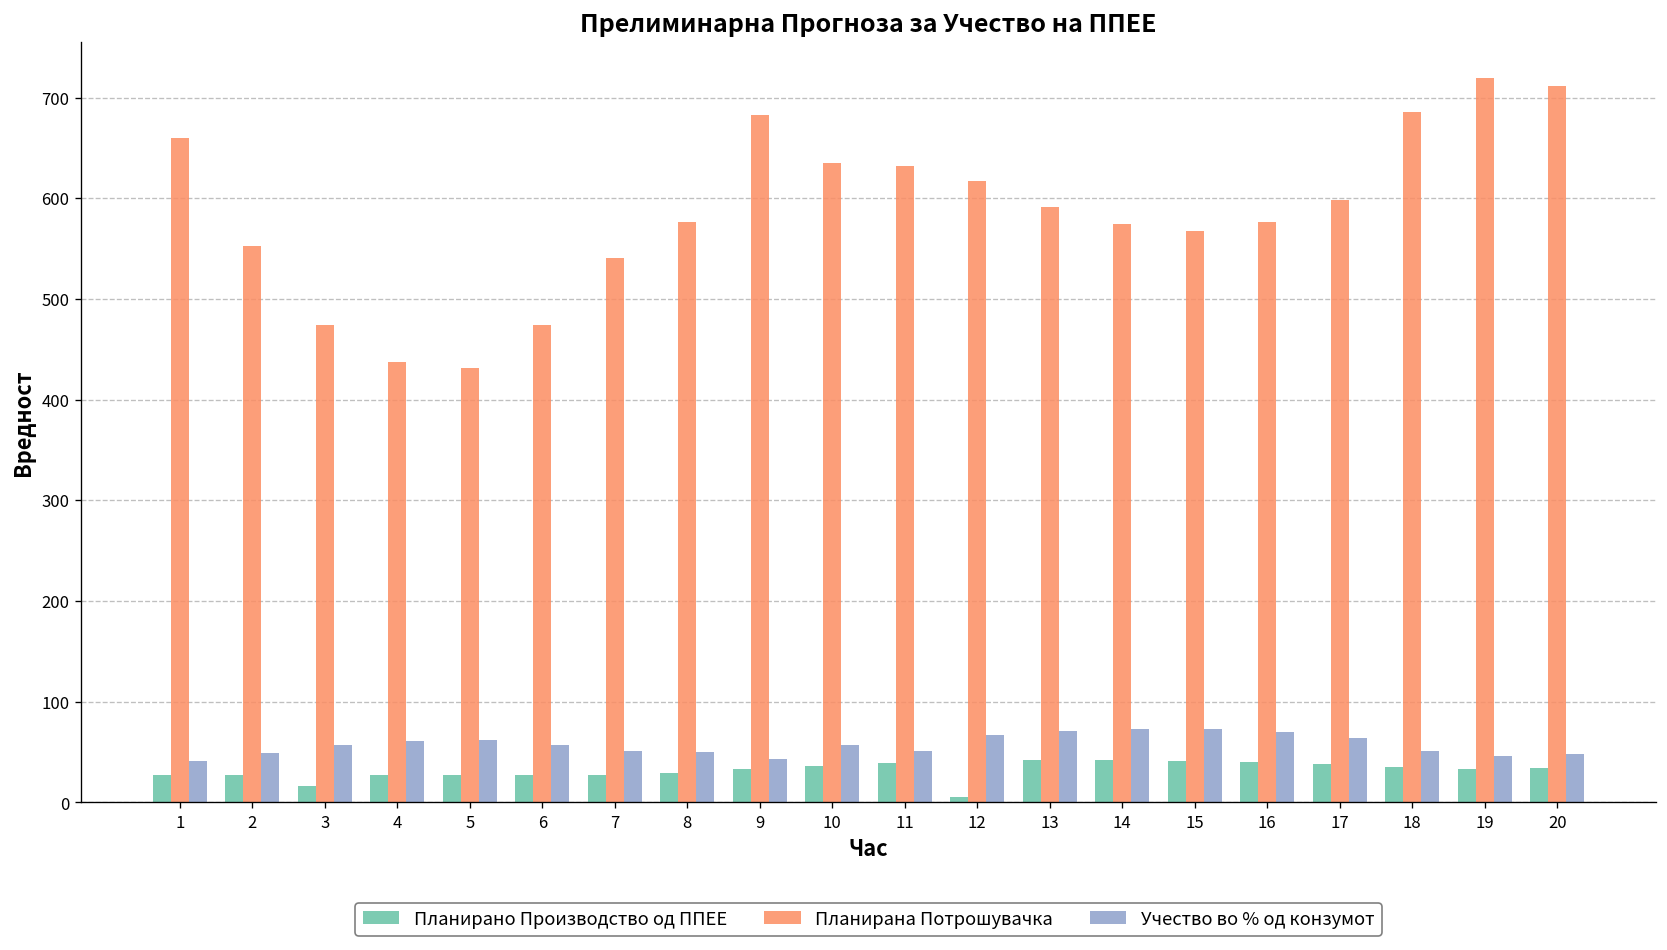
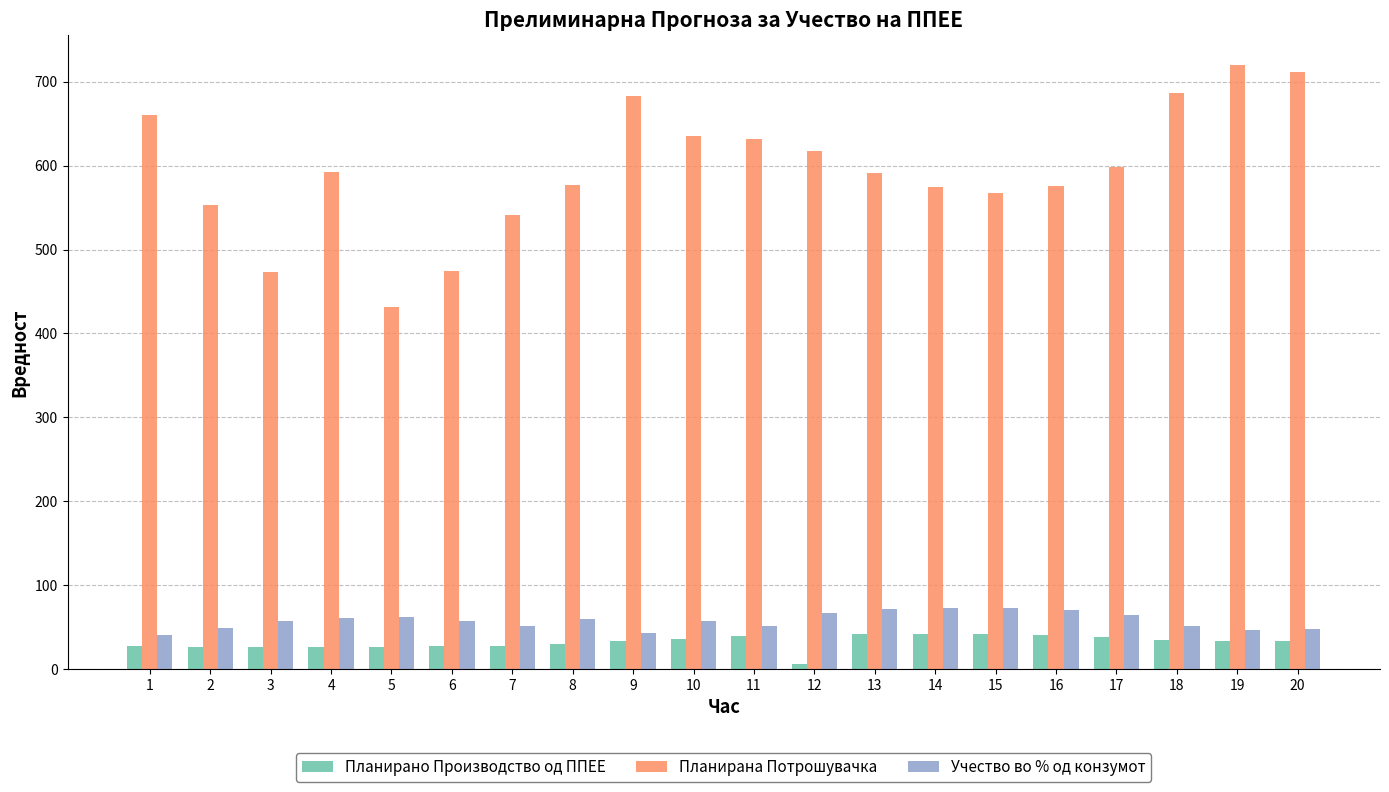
  {
    "Планирано Производство од ППЕЕ": {
      "1": 30,
      "2": 30,
-     "3": 20,
+     "3": 30,
      "4": 30,
      "5": 30,
      "6": 30,
      "7": 30,
      "8": 30,
      "9": 30,
      "10": 40,
      "11": 40,
      "12": 10,
      "13": 40,
      "14": 40,
      "15": 40,
      "16": 40,
      "17": 40,
      "18": 30,
      "19": 30,
      "20": 30
    },
    "Планирана Потрошувачка": {
      "1": 660,
      "2": 550,
      "3": 470,
-     "4": 440,
+     "4": 590,
      "5": 430,
      "6": 470,
      "7": 540,
      "8": 580,
      "9": 680,
      "10": 640,
      "11": 630,
      "12": 620,
      "13": 590,
      "14": 570,
      "15": 570,
      "16": 580,
      "17": 600,
      "18": 690,
      "19": 720,
      "20": 710
    },
    "Учество во % од конзумот": {
      "1": 40,
      "2": 50,
      "3": 60,
      "4": 60,
      "5": 60,
      "6": 60,
      "7": 50,
-     "8": 50,
+     "8": 60,
      "9": 40,
      "10": 60,
      "11": 50,
      "12": 70,
      "13": 70,
      "14": 70,
      "15": 70,
      "16": 70,
      "17": 60,
      "18": 50,
      "19": 50,
      "20": 50
    }
  }
